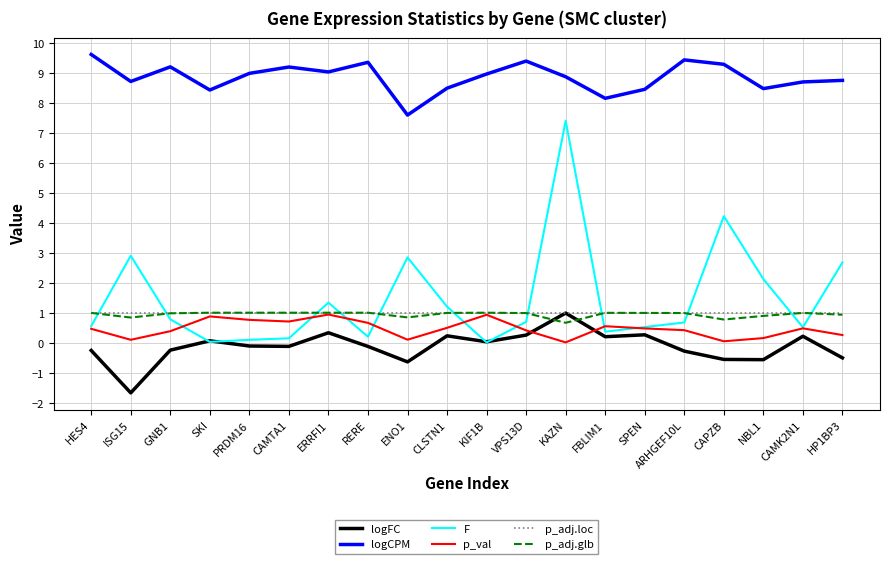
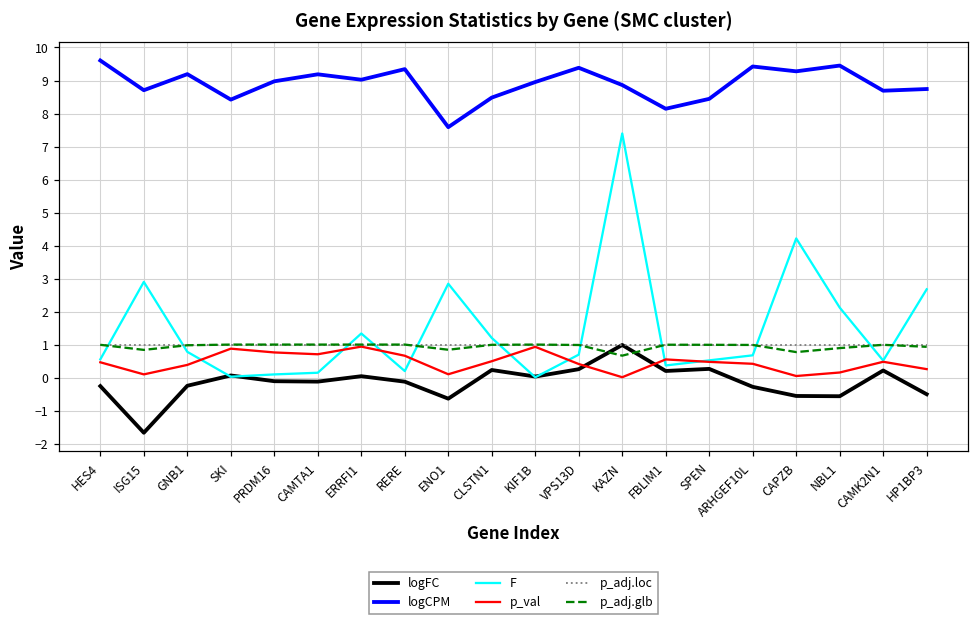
  {
    "logFC": {
      "HES4": -0.3,
      "ISG15": -1.7,
      "GNB1": -0.2,
      "PRDM16": -0.1,
      "CAMTA1": -0.1,
-     "ERRFI1": 0.3,
+     "ERRFI1": 0.0,
      "RERE": -0.1,
      "ENO1": -0.6,
      "CLSTN1": 0.2,
      "VPS13D": 0.3,
      "FBLIM1": 0.2,
      "SPEN": 0.3,
      "ARHGEF10L": -0.3,
      "CAPZB": -0.6,
      "NBL1": -0.6,
      "CAMK2N1": 0.2,
      "HP1BP3": -0.5
    },
    "logCPM": {
      "HES4": 9.6,
      "ISG15": 8.7,
      "GNB1": 9.2,
      "SKI": 8.4,
      "PRDM16": 9.0,
      "CAMTA1": 9.2,
      "ERRFI1": 9.0,
      "RERE": 9.3,
      "ENO1": 7.6,
      "CLSTN1": 8.5,
      "KIF1B": 9.0,
      "VPS13D": 9.4,
      "KAZN": 8.9,
      "FBLIM1": 8.1,
      "SPEN": 8.4,
      "ARHGEF10L": 9.4,
      "CAPZB": 9.3,
-     "NBL1": 8.5,
+     "NBL1": 9.5,
      "CAMK2N1": 8.7,
      "HP1BP3": 8.7
    },
    "F": {
      "HES4": 0.6,
      "ISG15": 2.9,
      "GNB1": 0.8,
      "PRDM16": 0.1,
      "CAMTA1": 0.1,
      "ERRFI1": 1.3,
      "RERE": 0.2,
      "ENO1": 2.8,
      "CLSTN1": 1.2,
      "VPS13D": 0.7,
      "KAZN": 7.4,
      "FBLIM1": 0.4,
      "ARHGEF10L": 0.7,
      "CAPZB": 4.2,
      "NBL1": 2.1,
      "HP1BP3": 2.7
    },
    "p_val": {
      "HES4": 0.5,
      "ISG15": 0.1,
      "GNB1": 0.4,
      "SKI": 0.9,
      "PRDM16": 0.8,
      "CAMTA1": 0.7,
      "RERE": 0.7,
      "ENO1": 0.1,
      "CLSTN1": 0.5,
      "VPS13D": 0.4,
      "KAZN": 0.0,
      "FBLIM1": 0.5,
      "ARHGEF10L": 0.4,
      "CAPZB": 0.0,
      "NBL1": 0.2,
      "HP1BP3": 0.3
    },
    "p_adj.loc": {
      "ISG15": 1.0,
      "ENO1": 1.0,
      "CAPZB": 1.0,
      "NBL1": 1.0
    },
    "p_adj.glb": {
      "ISG15": 0.8,
      "ENO1": 0.8,
      "KAZN": 0.7,
      "CAPZB": 0.8,
      "NBL1": 0.9
    }
  }
